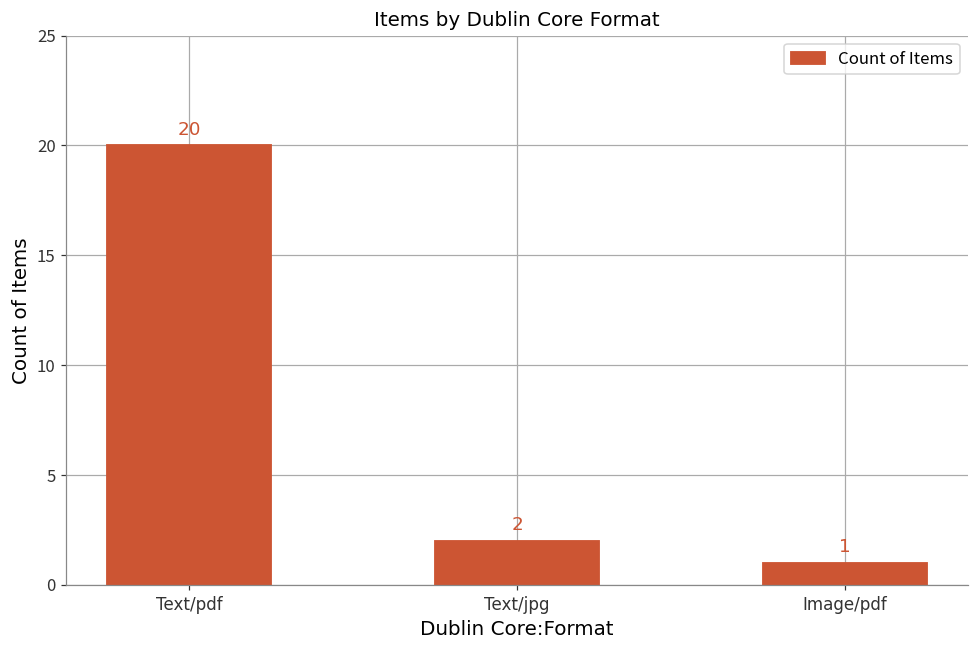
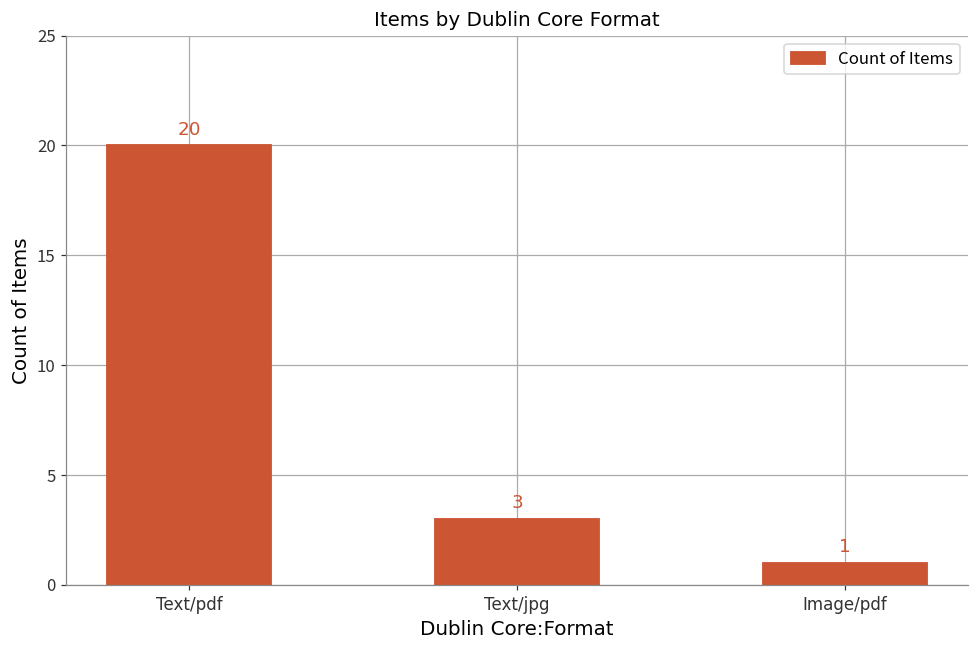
  {
    "Text/pdf": 20,
-   "Text/jpg": 2,
+   "Text/jpg": 3,
    "Image/pdf": 1
  }
